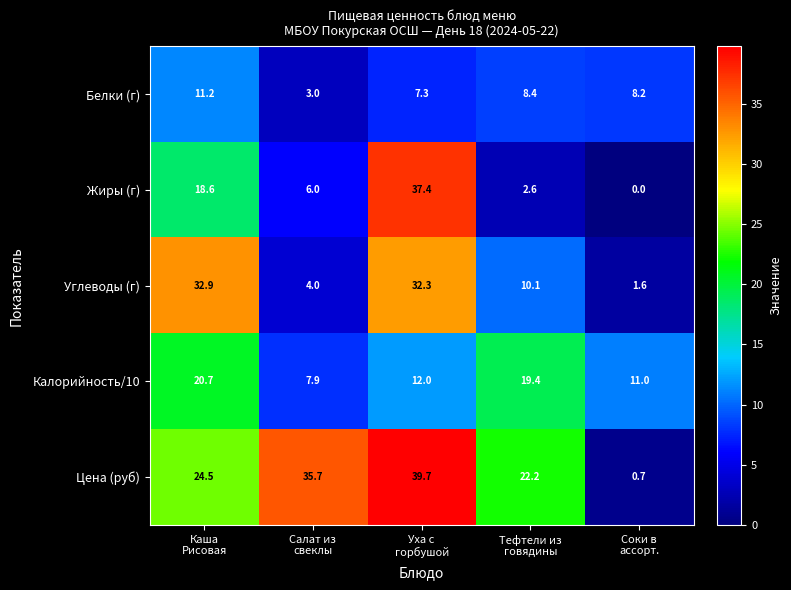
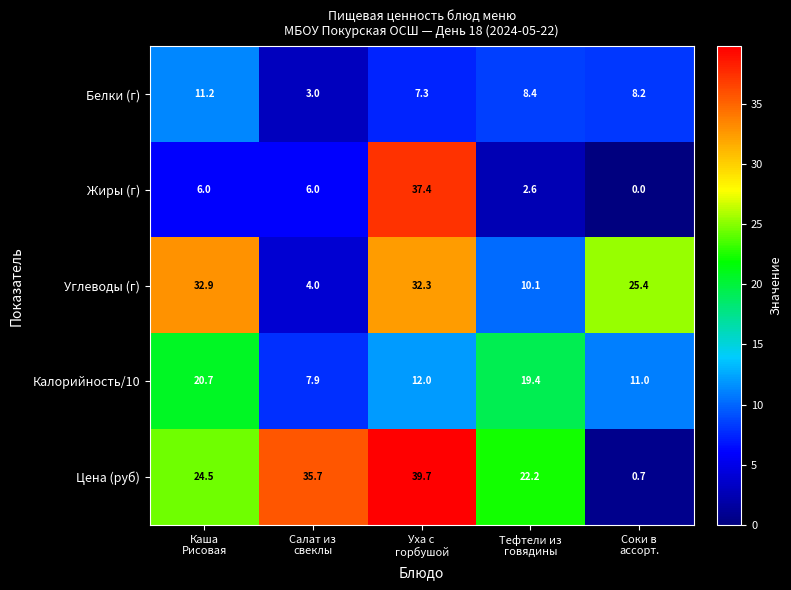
  {
    "Белки (г)": {
      "Каша Рисовая": 11.2,
      "Салат из свеклы": 3.0,
      "Уха с горбушой": 7.3,
      "Тефтели из говядины": 8.4,
      "Соки в ассорт.": 8.2
    },
    "Жиры (г)": {
-     "Каша Рисовая": 18.6,
+     "Каша Рисовая": 6.0,
      "Салат из свеклы": 6.0,
      "Уха с горбушой": 37.4,
      "Тефтели из говядины": 2.6,
      "Соки в ассорт.": 0.0
    },
    "Углеводы (г)": {
      "Каша Рисовая": 32.9,
      "Салат из свеклы": 4.0,
      "Уха с горбушой": 32.3,
      "Тефтели из говядины": 10.1,
-     "Соки в ассорт.": 1.6
+     "Соки в ассорт.": 25.4
    },
    "Калорийность/10": {
      "Каша Рисовая": 20.7,
      "Салат из свеклы": 7.9,
      "Уха с горбушой": 12.0,
      "Тефтели из говядины": 19.4,
      "Соки в ассорт.": 11.0
    },
    "Цена (руб)": {
      "Каша Рисовая": 24.5,
      "Салат из свеклы": 35.7,
      "Уха с горбушой": 39.7,
      "Тефтели из говядины": 22.2,
      "Соки в ассорт.": 0.7
    }
  }
